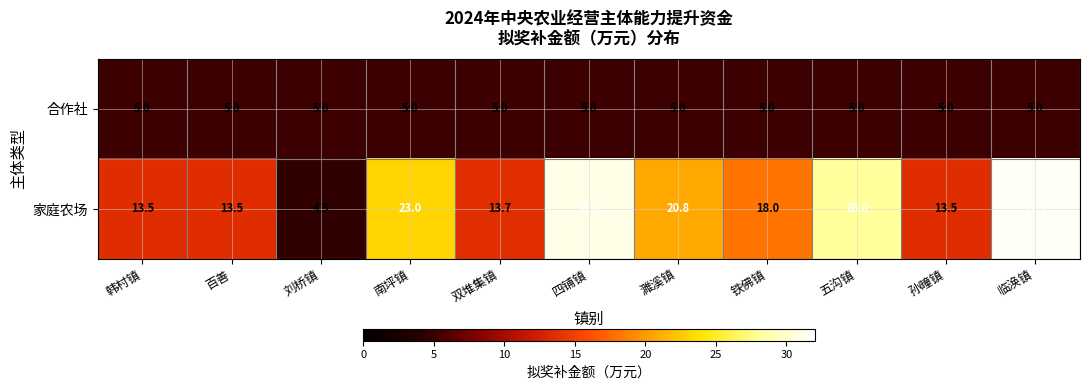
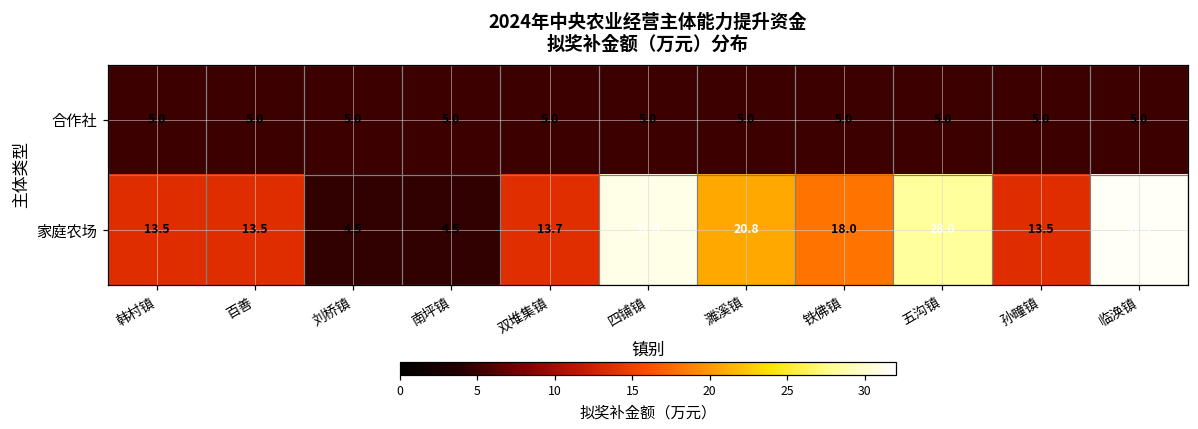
  {
    "合作社": {
      "韩村镇": 5.0,
      "百善": 5.0,
      "刘桥镇": 5.0,
      "南坪镇": 5.0,
      "双堆集镇": 5.0,
      "四铺镇": 5.0,
      "濉溪镇": 5.0,
      "铁佛镇": 5.0,
      "五沟镇": 5.0,
      "孙疃镇": 5.0,
      "临涣镇": 5.0
    },
    "家庭农场": {
      "韩村镇": 13.5,
      "百善": 13.5,
      "刘桥镇": 4.5,
-     "南坪镇": 23.0,
+     "南坪镇": 4.5,
      "双堆集镇": 13.7,
      "濉溪镇": 20.8,
      "铁佛镇": 18.0,
      "五沟镇": 28.0,
      "孙疃镇": 13.5
    }
  }
